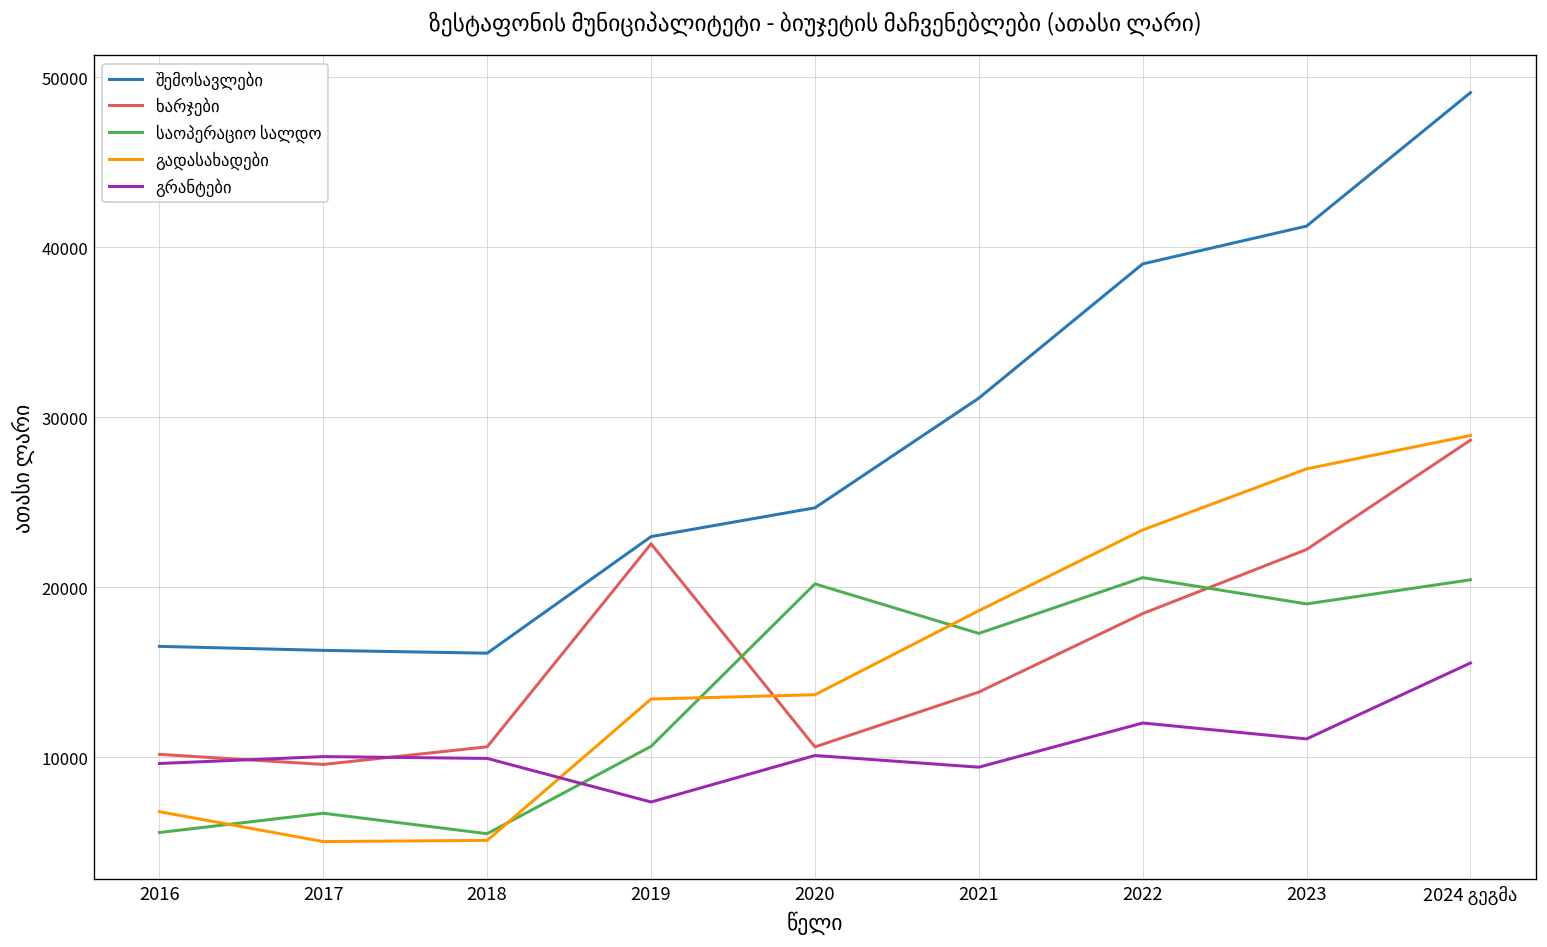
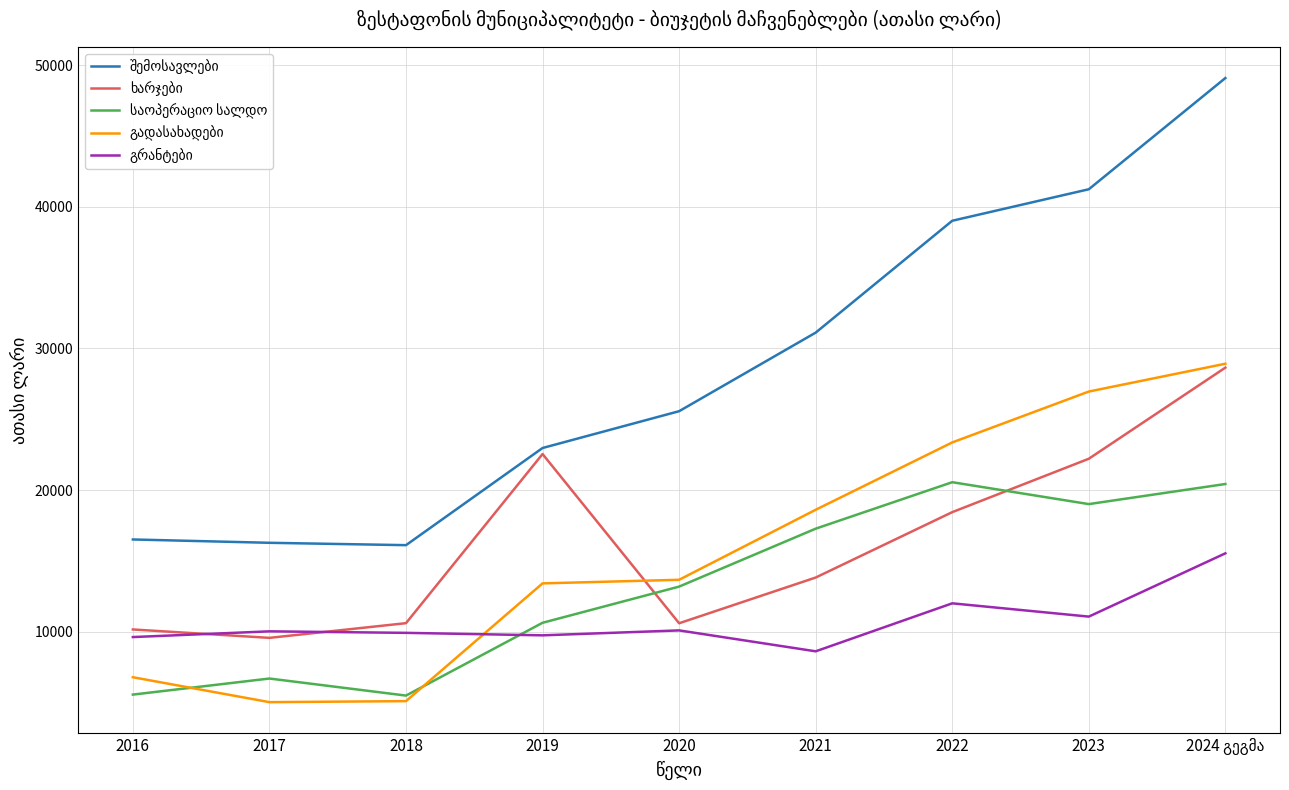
  {
    "შემოსავლები": {
      "2016": 16500,
      "2017": 16300,
      "2018": 16100,
      "2019": 23000,
-     "2020": 24700,
+     "2020": 25600,
      "2021": 31100,
      "2022": 39000,
      "2023": 41200,
      "2024 გეგმა": 49100
    },
    "ხარჯები": {
      "2016": 10200,
      "2017": 9600,
      "2018": 10600,
      "2019": 22600,
      "2020": 10600,
      "2021": 13800,
      "2022": 18400,
      "2023": 22200,
      "2024 გეგმა": 28600
    },
    "საოპერაციო სალდო": {
      "2016": 5600,
      "2017": 6700,
      "2018": 5500,
      "2019": 10600,
-     "2020": 20200,
+     "2020": 13200,
      "2021": 17300,
      "2022": 20600,
      "2023": 19000,
      "2024 გეგმა": 20400
    },
    "გადასახადები": {
      "2016": 6800,
      "2017": 5000,
      "2018": 5100,
      "2019": 13400,
      "2020": 13700,
      "2021": 18600,
      "2022": 23400,
      "2023": 27000,
      "2024 გეგმა": 28900
    },
    "გრანტები": {
      "2016": 9600,
      "2017": 10000,
      "2018": 9900,
-     "2019": 7400,
+     "2019": 9800,
      "2020": 10100,
-     "2021": 9400,
+     "2021": 8600,
      "2022": 12000,
      "2023": 11100,
      "2024 გეგმა": 15500
    }
  }
